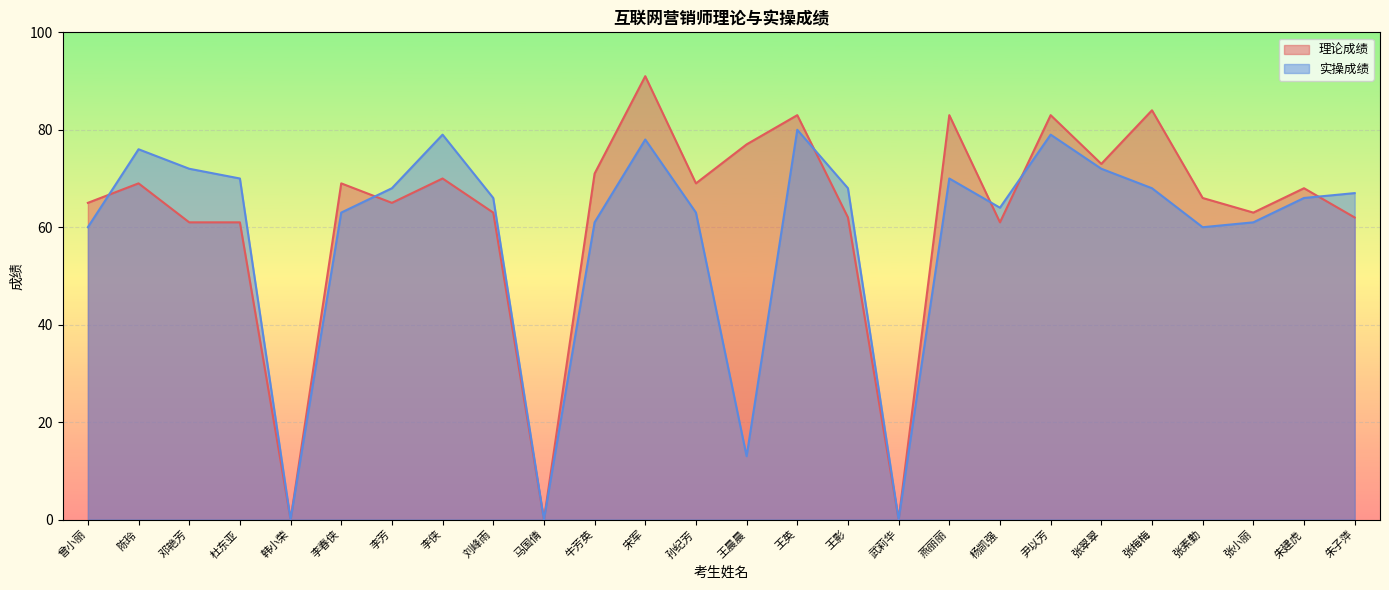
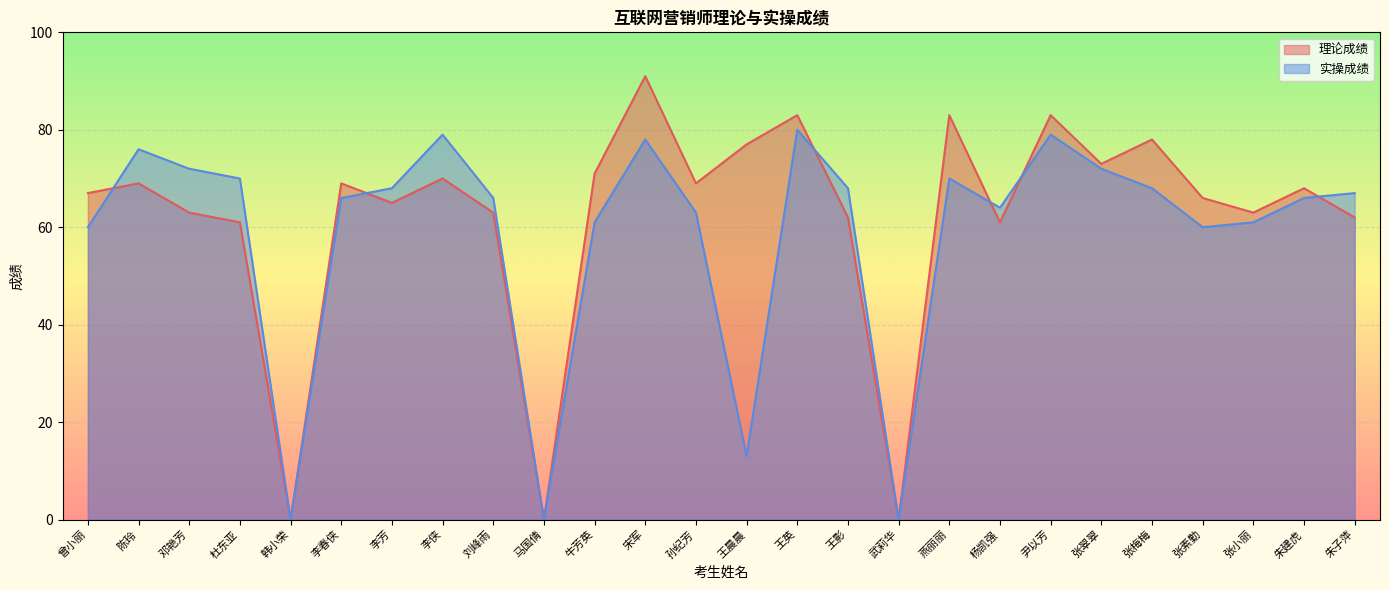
  {
    "理论成绩": {
-     "曾小丽": 65,
+     "曾小丽": 67,
      "陈玲": 69,
-     "邓艳芳": 61,
+     "邓艳芳": 63,
      "杜东亚": 61,
      "李春侠": 69,
      "李芳": 65,
      "李侠": 70,
      "刘峰雨": 63,
      "牛芳英": 71,
      "宋军": 91,
      "孙纪芳": 69,
      "王晨晨": 77,
      "王英": 83,
      "王影": 62,
      "燕丽丽": 83,
      "杨凯强": 61,
      "尹以芳": 83,
      "张翠翠": 73,
-     "张梅梅": 84,
+     "张梅梅": 78,
      "张素勤": 66,
      "张小丽": 63,
      "朱建虎": 68,
      "朱子萍": 62
    },
    "实操成绩": {
      "曾小丽": 60,
      "陈玲": 76,
      "邓艳芳": 72,
      "杜东亚": 70,
-     "李春侠": 63,
+     "李春侠": 66,
      "李芳": 68,
      "李侠": 79,
      "刘峰雨": 66,
      "牛芳英": 61,
      "宋军": 78,
      "孙纪芳": 63,
      "王晨晨": 13,
      "王英": 80,
      "王影": 68,
      "燕丽丽": 70,
      "杨凯强": 64,
      "尹以芳": 79,
      "张翠翠": 72,
      "张梅梅": 68,
      "张素勤": 60,
      "张小丽": 61,
      "朱建虎": 66,
      "朱子萍": 67
    }
  }
